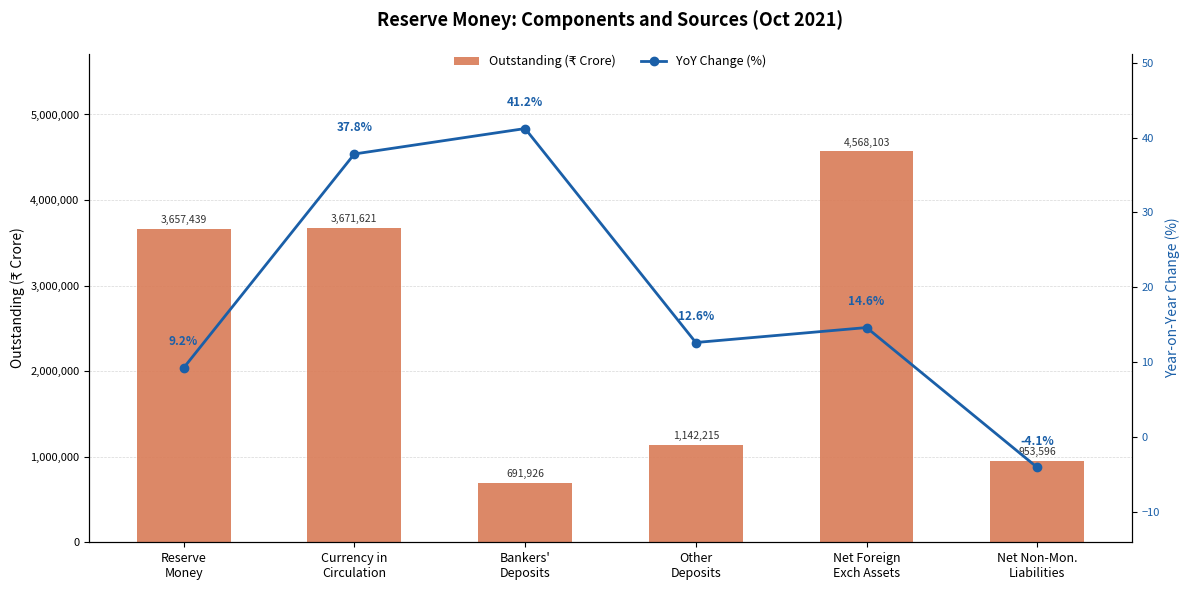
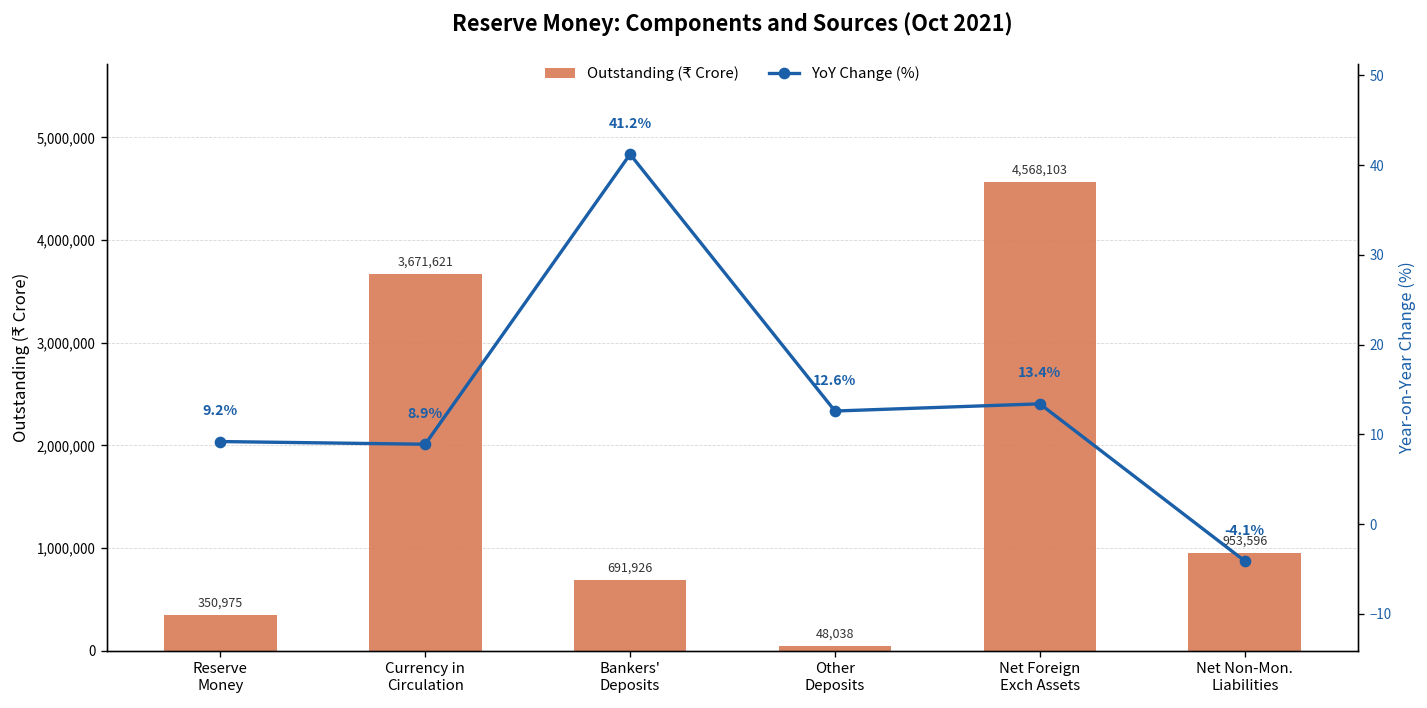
  {
    "Outstanding (₹ Crore)": {
-     "Reserve Money": "3,657,439",
+     "Reserve Money": "350,975",
      "Currency in Circulation": "3,671,621",
      "Bankers' Deposits": "691,926",
-     "Other Deposits": "1,142,215",
+     "Other Deposits": "48,038",
      "Net Foreign Exch Assets": "4,568,103",
      "Net Non-Mon. Liabilities": "953,596"
    },
    "YoY Change (%)": {
      "Reserve Money": "9.2%",
-     "Currency in Circulation": "37.8%",
+     "Currency in Circulation": "8.9%",
      "Bankers' Deposits": "41.2%",
      "Other Deposits": "12.6%",
-     "Net Foreign Exch Assets": "14.6%",
+     "Net Foreign Exch Assets": "13.4%",
      "Net Non-Mon. Liabilities": "-4.1%"
    }
  }
